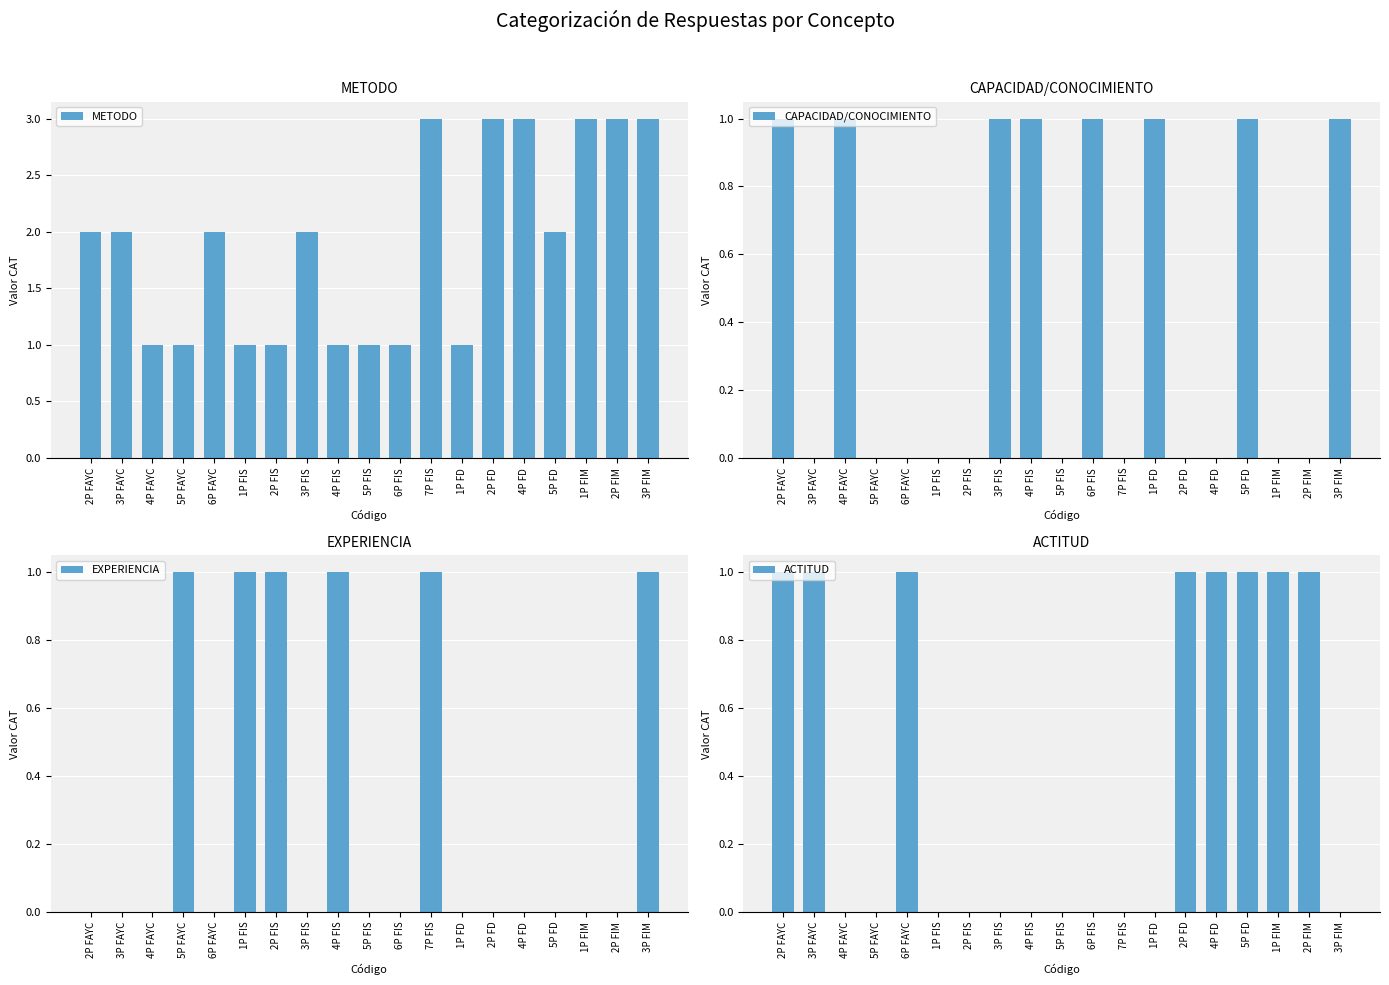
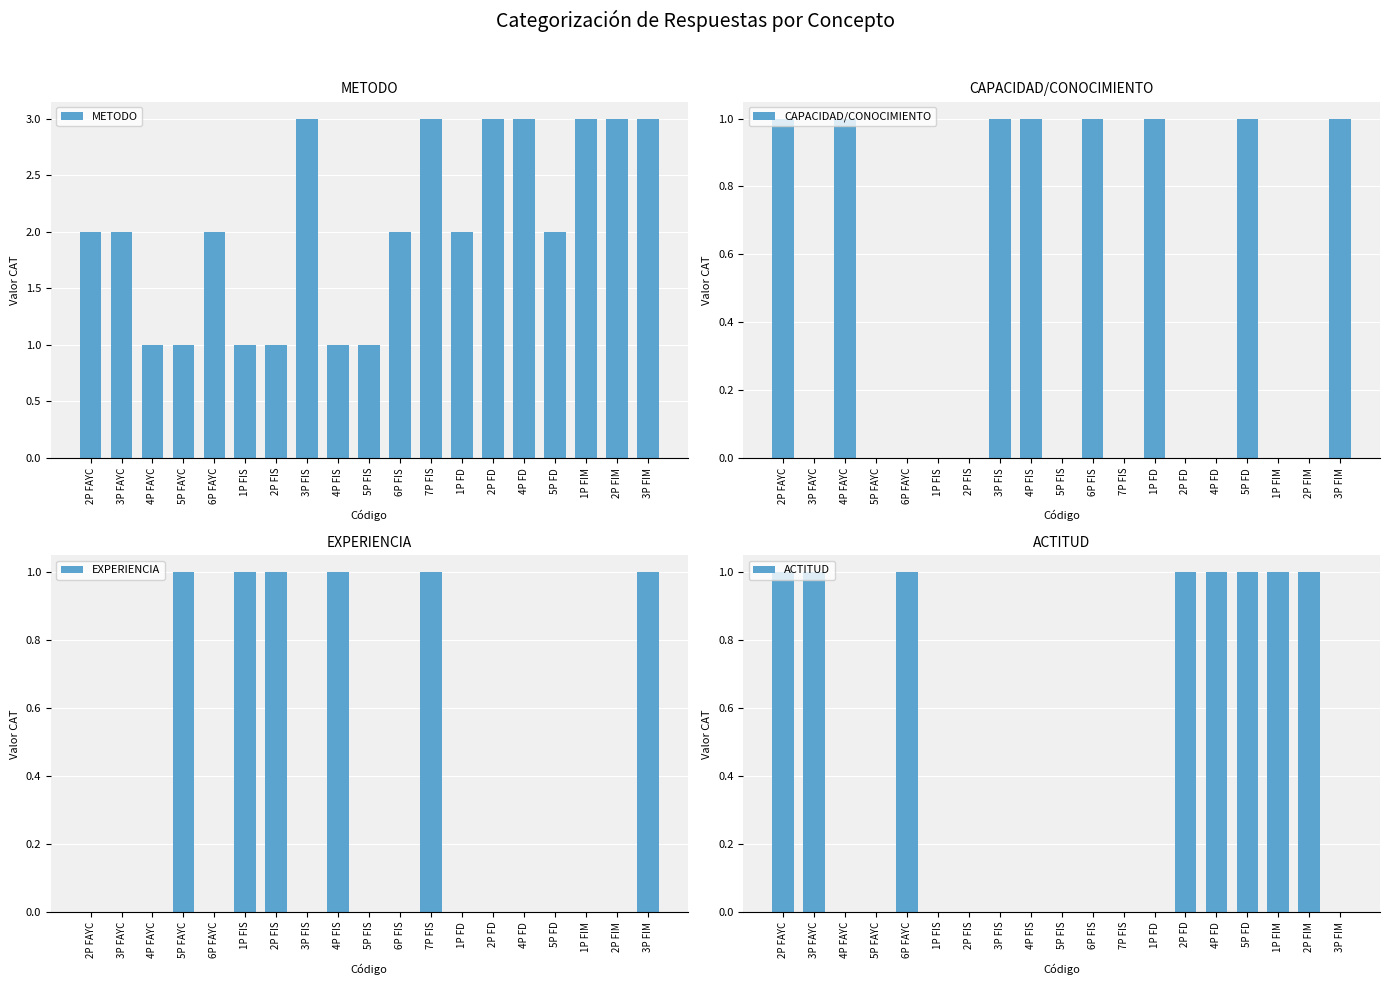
  {
    "METODO": {
      "2P FAYC": 2,
      "3P FAYC": 2,
      "4P FAYC": 1,
      "5P FAYC": 1,
      "6P FAYC": 2,
      "1P FIS": 1,
      "2P FIS": 1,
-     "3P FIS": 2,
+     "3P FIS": 3,
      "4P FIS": 1,
      "5P FIS": 1,
-     "6P FIS": 1,
+     "6P FIS": 2,
      "7P FIS": 3,
-     "1P FD": 1,
+     "1P FD": 2,
      "2P FD": 3,
      "4P FD": 3,
      "5P FD": 2,
      "1P FIM": 3,
      "2P FIM": 3,
      "3P FIM": 3
    },
    "CAPACIDAD/CONOCIMIENTO": {
      "3P FAYC": 0.00,
      "5P FAYC": 0.00,
      "6P FAYC": 0.00,
      "1P FIS": 0.00,
      "2P FIS": 0.00,
      "3P FIS": 1.00,
      "4P FIS": 1.00,
      "5P FIS": 0.00,
      "6P FIS": 1.00,
      "7P FIS": 0.00,
      "1P FD": 1.00,
      "2P FD": 0.00,
      "4P FD": 0.00,
      "5P FD": 1.00,
      "1P FIM": 0.00,
      "2P FIM": 0.00,
      "3P FIM": 1.00
    },
    "EXPERIENCIA": {
      "2P FAYC": 0.00,
      "3P FAYC": 0.00,
      "4P FAYC": 0.00,
      "5P FAYC": 1.00,
      "6P FAYC": 0.00,
      "1P FIS": 1.00,
      "2P FIS": 1.00,
      "3P FIS": 0.00,
      "4P FIS": 1.00,
      "5P FIS": 0.00,
      "6P FIS": 0.00,
      "7P FIS": 1.00,
      "1P FD": 0.00,
      "2P FD": 0.00,
      "4P FD": 0.00,
      "5P FD": 0.00,
      "1P FIM": 0.00,
      "2P FIM": 0.00,
      "3P FIM": 1.00
    },
    "ACTITUD": {
      "4P FAYC": 0.00,
      "5P FAYC": 0.00,
      "6P FAYC": 1.00,
      "1P FIS": 0.00,
      "2P FIS": 0.00,
      "3P FIS": 0.00,
      "4P FIS": 0.00,
      "5P FIS": 0.00,
      "6P FIS": 0.00,
      "7P FIS": 0.00,
      "1P FD": 0.00,
      "2P FD": 1.00,
      "4P FD": 1.00,
      "5P FD": 1.00,
      "1P FIM": 1.00,
      "2P FIM": 1.00,
      "3P FIM": 0.00
    }
  }
